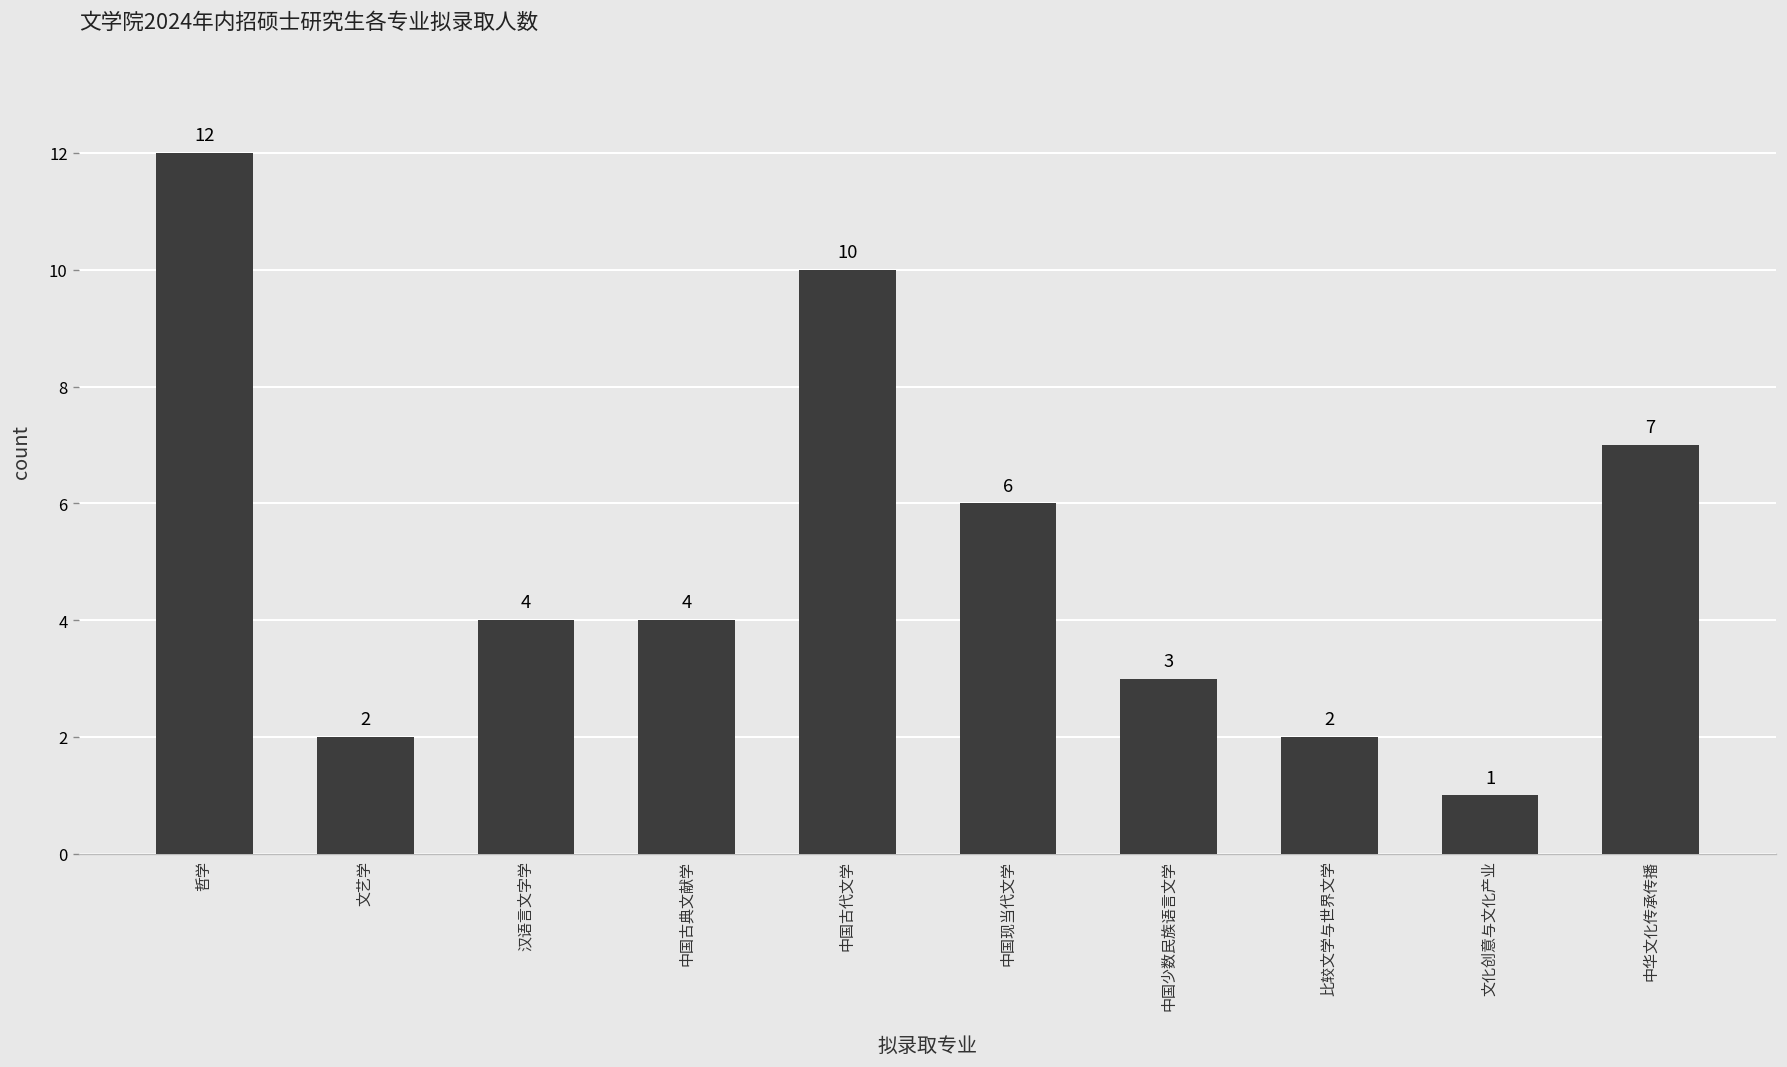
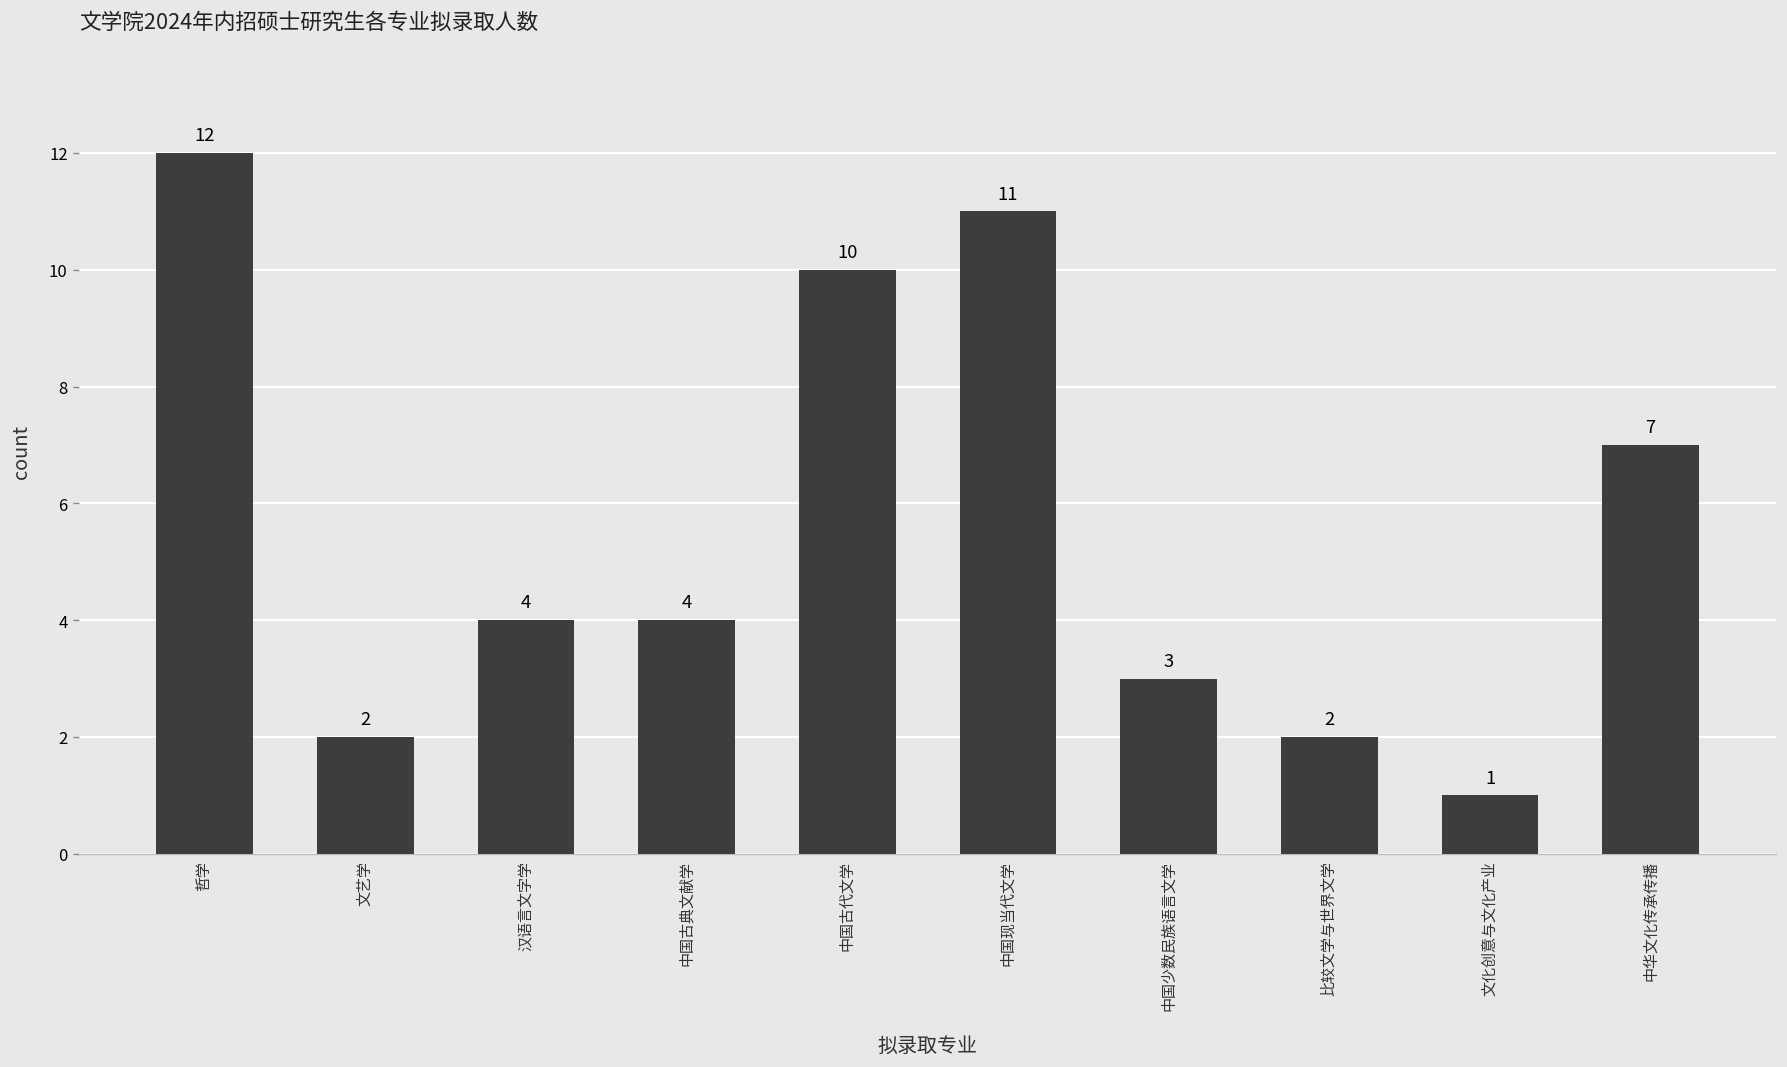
  {
    "哲学": 12,
    "文艺学": 2,
    "汉语言文字学": 4,
    "中国古典文献学": 4,
    "中国古代文学": 10,
-   "中国现当代文学": 6,
+   "中国现当代文学": 11,
    "中国少数民族语言文学": 3,
    "比较文学与世界文学": 2,
    "文化创意与文化产业": 1,
    "中华文化传承传播": 7
  }
